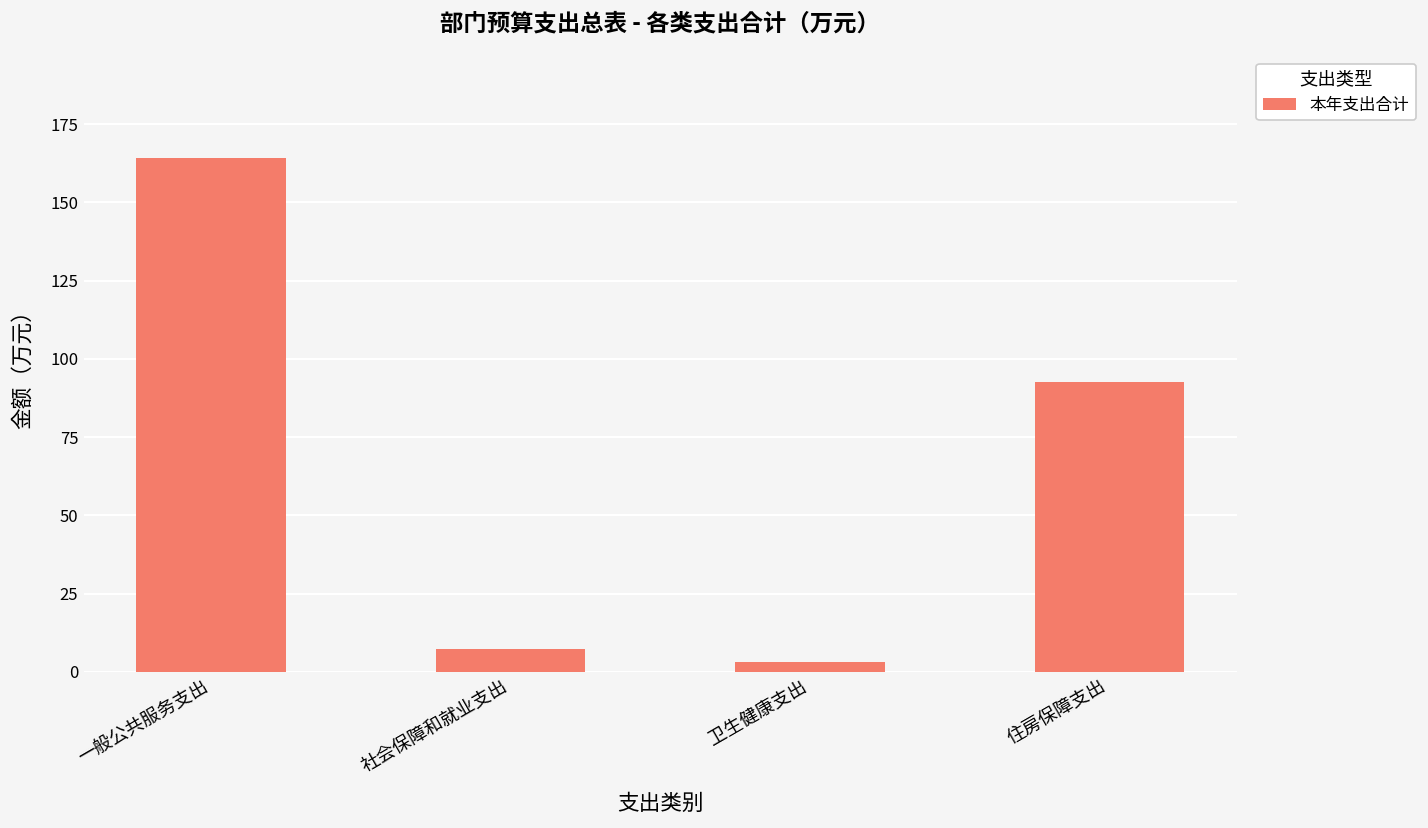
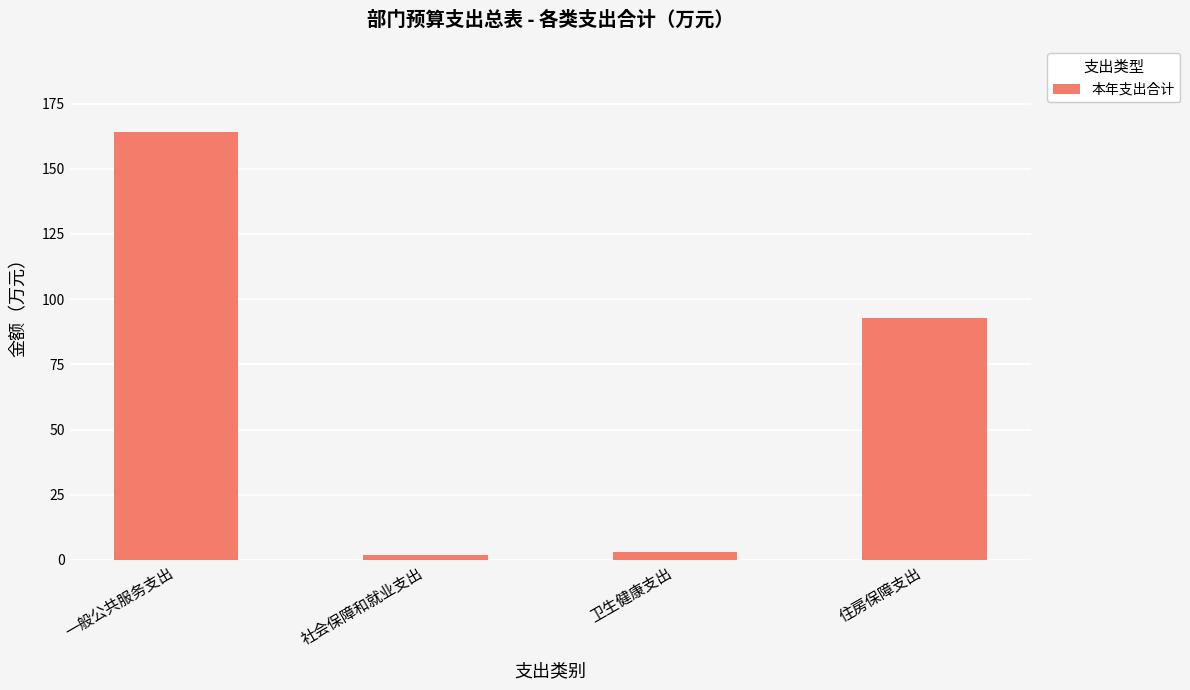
  {
    "一般公共服务支出": 164,
-   "社会保障和就业支出": 7,
+   "社会保障和就业支出": 2,
    "卫生健康支出": 3,
    "住房保障支出": 93
  }
